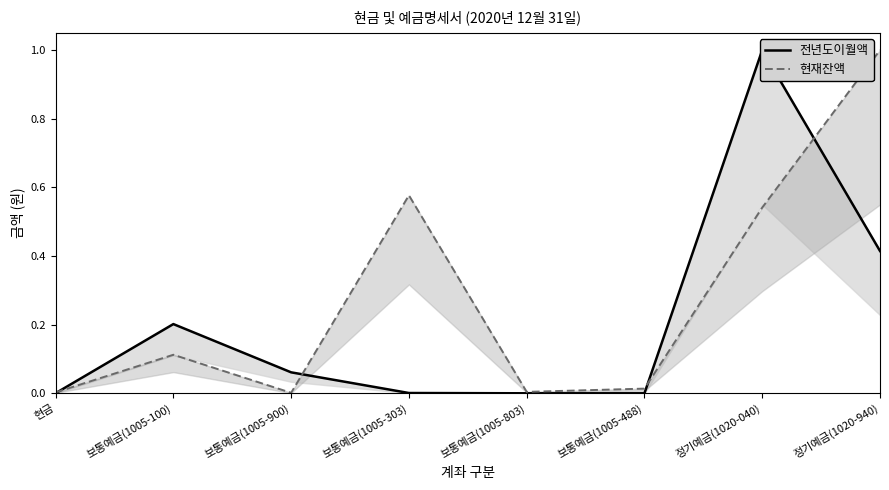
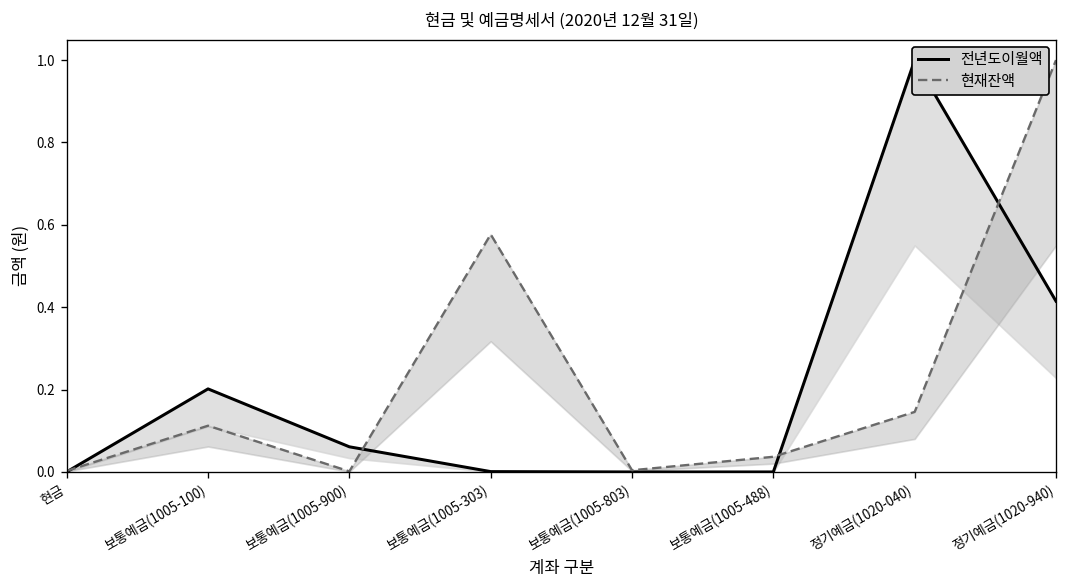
  {
    "전년도이월액": {
      "보통예금(1005-100)": 0.20,
      "보통예금(1005-900)": 0.06,
      "보통예금(1005-303)": 0.00,
      "보통예금(1005-488)": 0.00,
      "정기예금(1020-940)": 0.41
    },
    "현재잔액": {
      "보통예금(1005-100)": 0.11,
      "보통예금(1005-900)": 0.00,
      "보통예금(1005-303)": 0.58,
-     "보통예금(1005-488)": 0.01,
-     "정기예금(1020-040)": 0.54,
+     "보통예금(1005-488)": 0.04,
+     "정기예금(1020-040)": 0.15,
      "정기예금(1020-940)": 1.00
    }
  }
